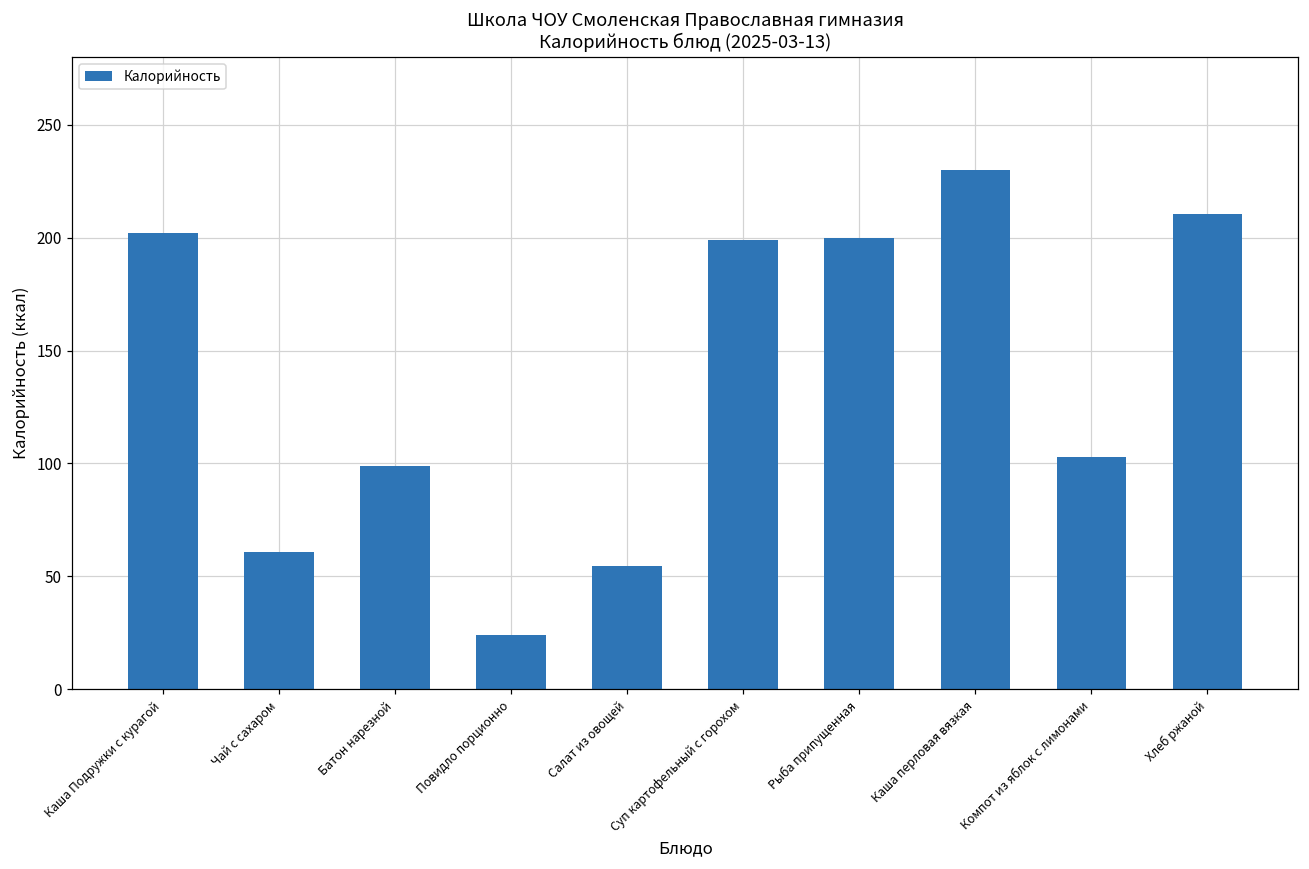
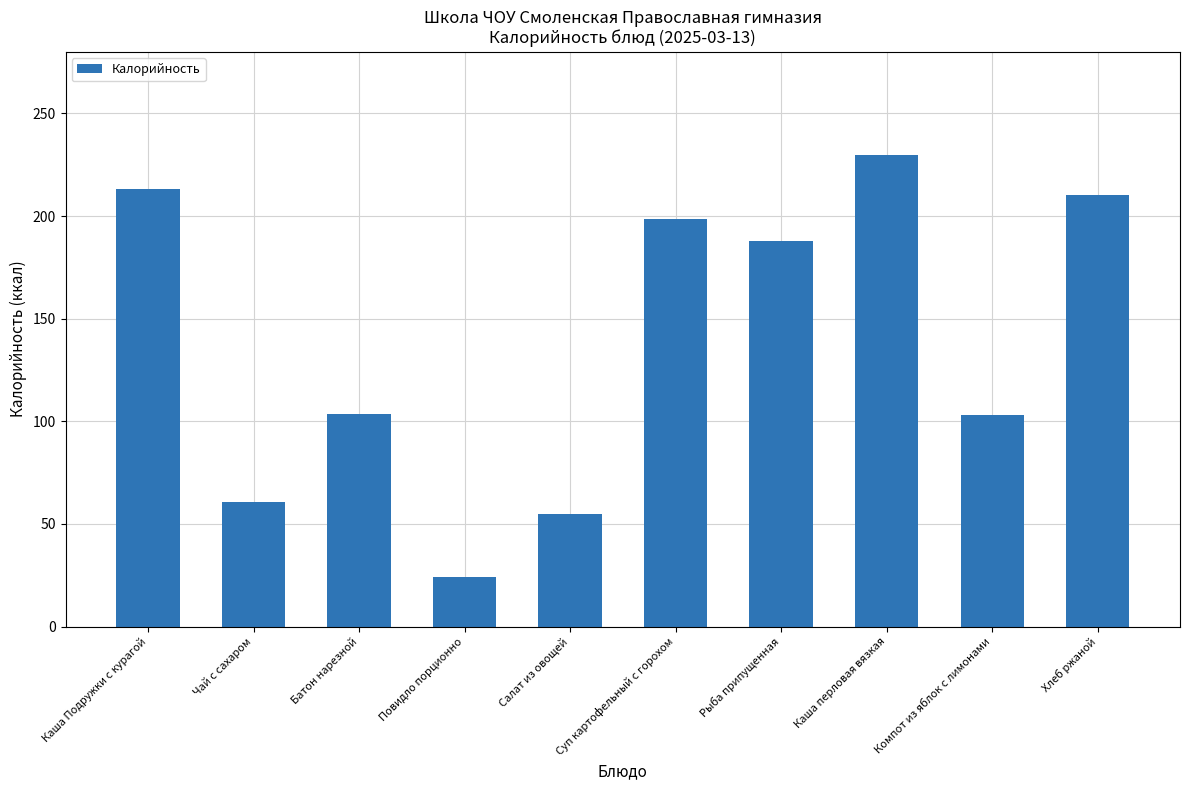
  {
-   "Каша Подружки с курагой": 202,
+   "Каша Подружки с курагой": 213,
    "Чай с сахаром": 61,
-   "Батон нарезной": 99,
+   "Батон нарезной": 104,
    "Повидло порционно": 24,
    "Салат из овощей": 55,
    "Суп картофельный с горохом": 199,
-   "Рыба припущенная": 200,
+   "Рыба припущенная": 188,
    "Каша перловая вязкая": 230,
    "Компот из яблок с лимонами": 103,
    "Хлеб ржаной": 210
  }
